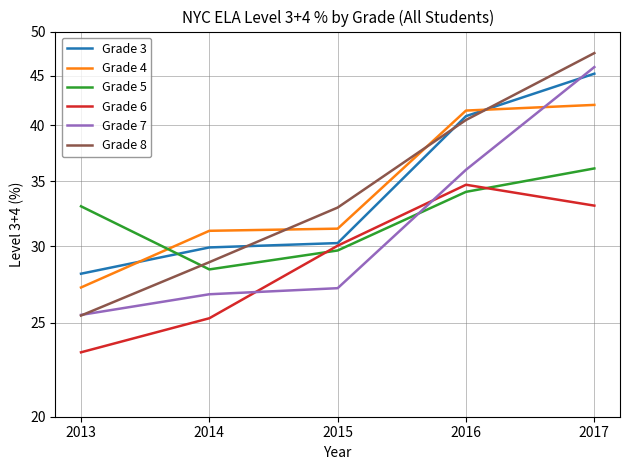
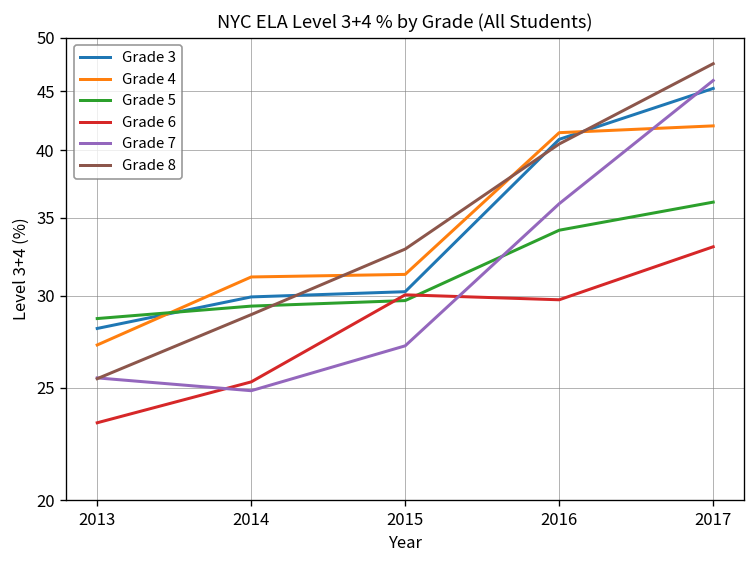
  {
    "Grade 3": {
      "2013": 28.1,
      "2014": 29.9,
      "2015": 30.2,
      "2016": 40.9,
      "2017": 45
    },
    "Grade 4": {
      "2013": 27.2,
      "2014": 31.1,
      "2015": 31.3,
      "2016": 41.4,
      "2017": 42.0
    },
    "Grade 5": {
-     "2013": 33.0,
-     "2014": 28.4,
+     "2013": 28.7,
+     "2014": 29.4,
      "2015": 29.7,
      "2016": 34.1,
      "2017": 36.1
    },
    "Grade 6": {
      "2013": 23.3,
      "2014": 25.3,
      "2015": 30.0,
-     "2016": 34.7,
+     "2016": 29.7,
      "2017": 33.0
    },
    "Grade 7": {
-     "2014": 26.8,
+     "2014": 24.8,
      "2015": 27.2,
      "2016": 36.0,
      "2017": 46
    },
    "Grade 8": {
      "2014": 28.9,
      "2015": 32.9,
      "2016": 40.5,
      "2017": 48
    }
  }
